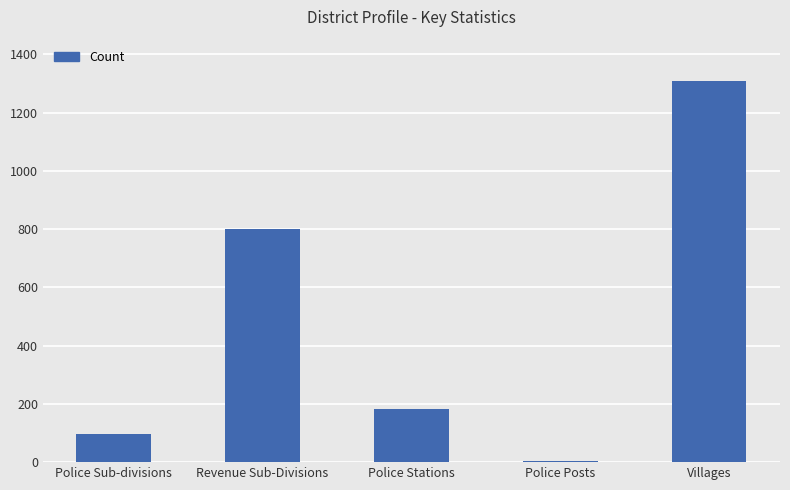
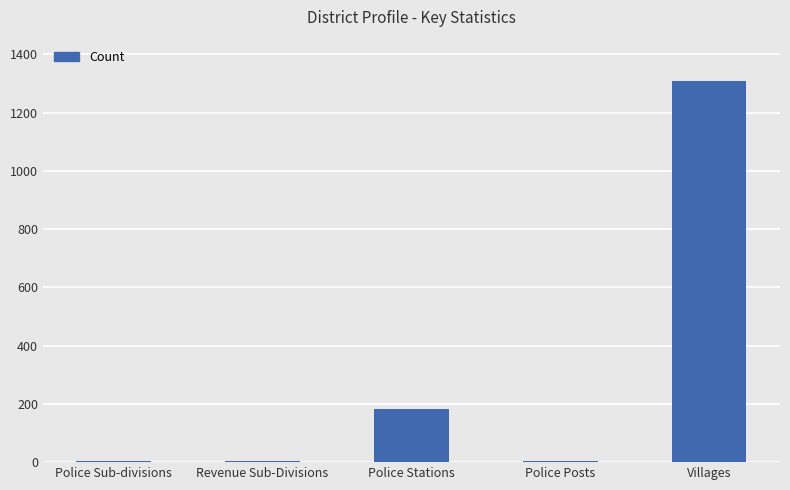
  {
-   "Police Sub-divisions": 100,
-   "Revenue Sub-Divisions": 800,
+   "Police Sub-divisions": 0,
+   "Revenue Sub-Divisions": 0,
    "Police Stations": 180,
    "Villages": 1310
  }
